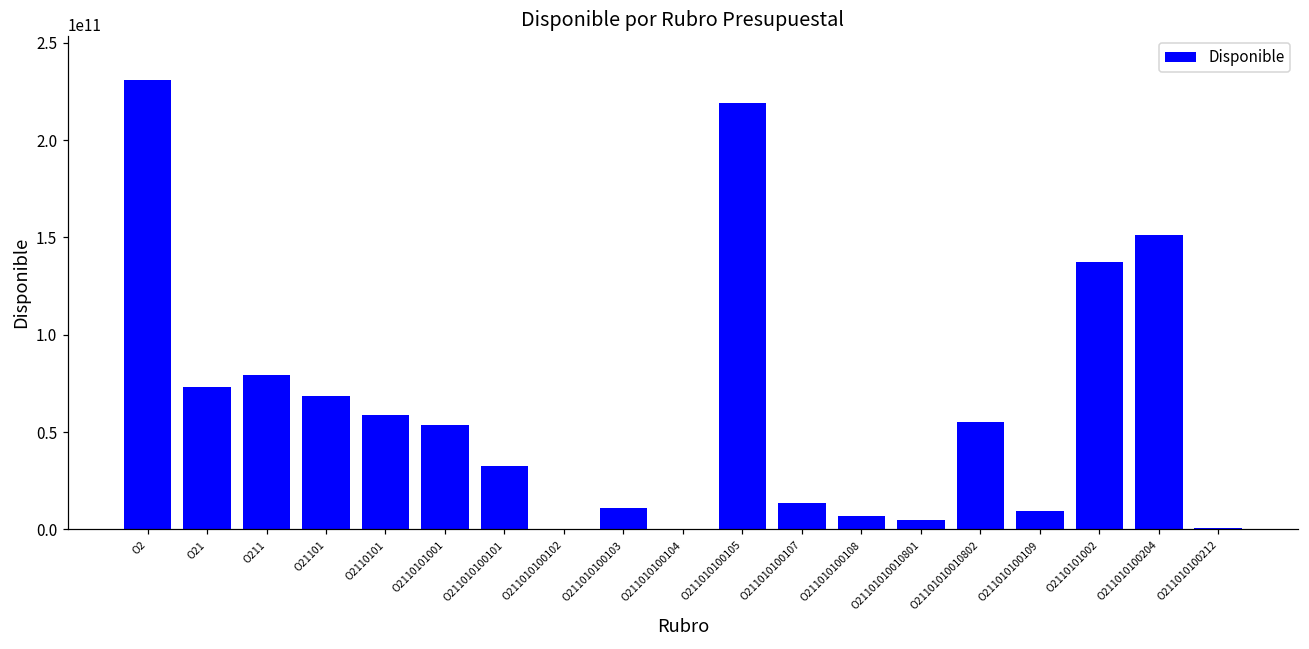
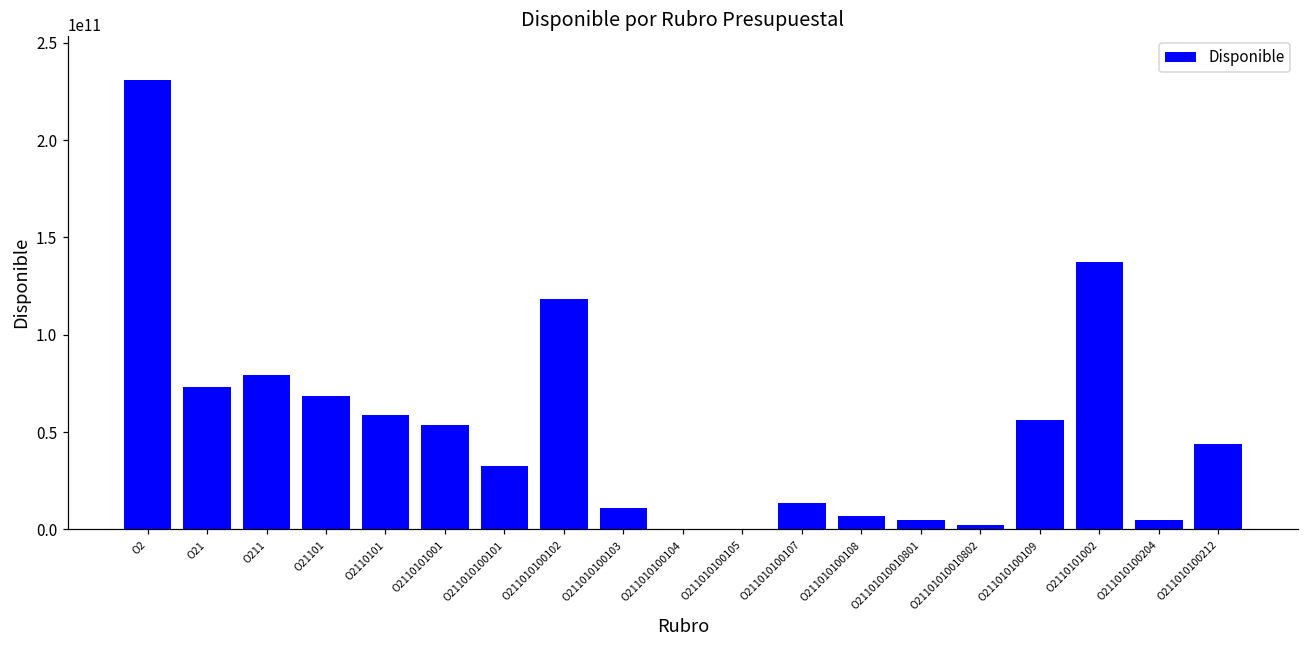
  {
    "O2": 231000000000,
    "O21": 73000000000,
    "O211": 79000000000,
    "O21101": 68000000000,
    "O2110101": 59000000000,
    "O2110101001": 53000000000,
    "O211010100101": 33000000000,
-   "O211010100102": 0,
+   "O211010100102": 118000000000,
    "O211010100103": 11000000000,
-   "O211010100105": 219000000000,
+   "O211010100105": 0,
    "O211010100107": 14000000000,
    "O211010100108": 7000000000,
    "O21101010010801": 5000000000,
-   "O21101010010802": 55000000000,
-   "O211010100109": 9000000000,
+   "O21101010010802": 2000000000,
+   "O211010100109": 56000000000,
    "O2110101002": 137000000000,
-   "O211010100204": 151000000000,
-   "O211010100212": 1000000000
+   "O211010100204": 5000000000,
+   "O211010100212": 44000000000
  }
